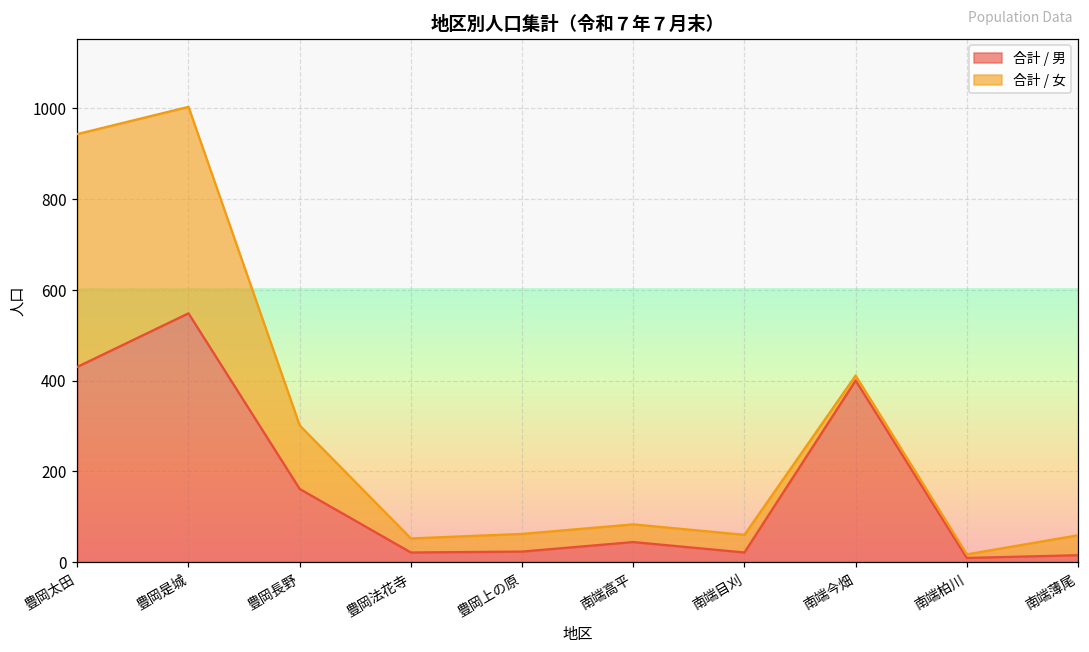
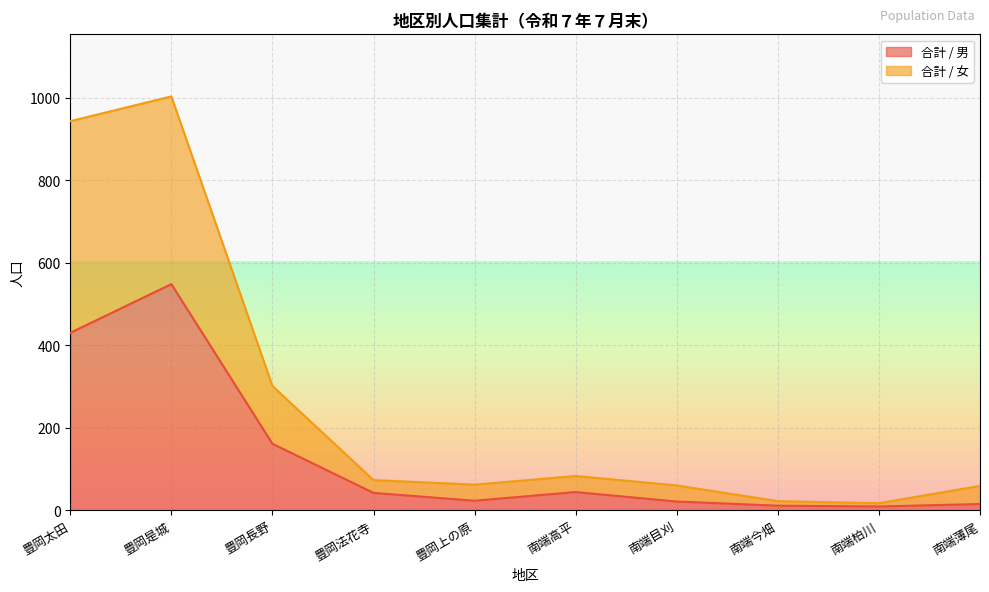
  {
    "合計 / 男": {
      "豊岡太田": 430,
      "豊岡是城": 550,
      "豊岡長野": 160,
-     "豊岡法花寺": 20,
+     "豊岡法花寺": 40,
      "豊岡上の原": 20,
      "南端高平": 40,
      "南端目刈": 20,
-     "南端今畑": 400,
+     "南端今畑": 10,
      "南端柏川": 10,
      "南端薄尾": 20
    },
    "合計 / 女": {
      "豊岡太田": 510,
      "豊岡是城": 460,
      "豊岡長野": 140,
      "豊岡法花寺": 30,
      "豊岡上の原": 40,
      "南端高平": 40,
      "南端目刈": 40,
      "南端今畑": 10,
      "南端柏川": 10,
      "南端薄尾": 40
    }
  }
